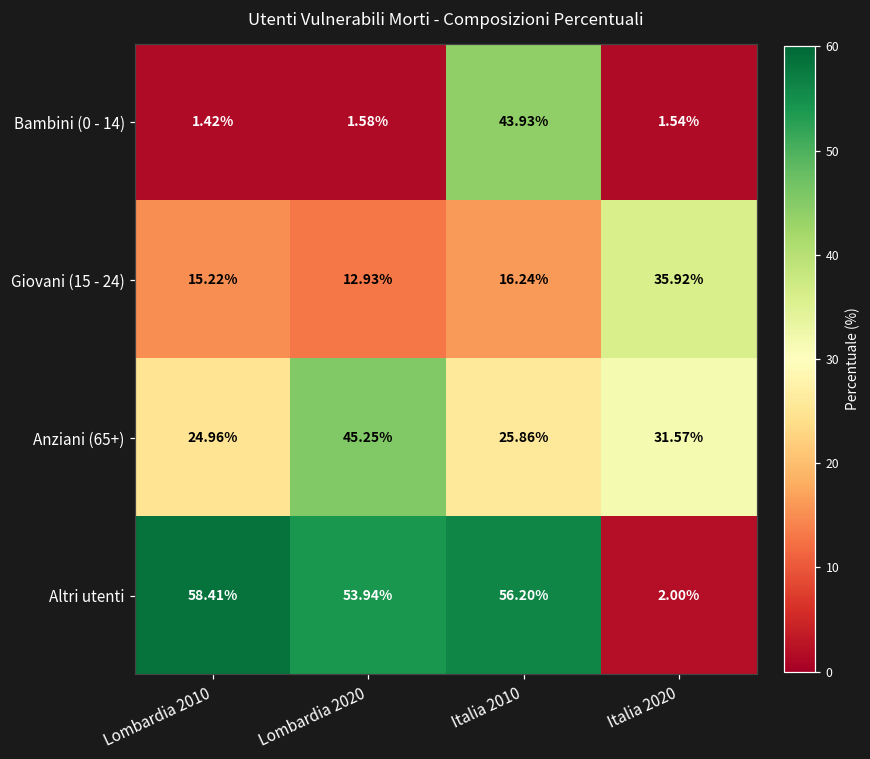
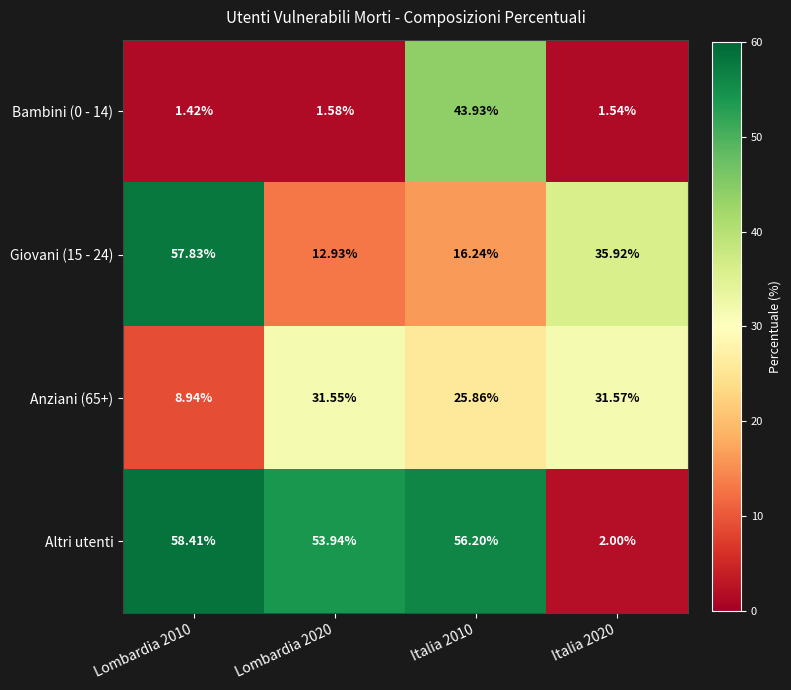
  {
    "Bambini (0 - 14)": {
      "Lombardia 2010": "1.42%",
      "Lombardia 2020": "1.58%",
      "Italia 2010": "43.93%",
      "Italia 2020": "1.54%"
    },
    "Giovani (15 - 24)": {
-     "Lombardia 2010": "15.22%",
+     "Lombardia 2010": "57.83%",
      "Lombardia 2020": "12.93%",
      "Italia 2010": "16.24%",
      "Italia 2020": "35.92%"
    },
    "Anziani (65+)": {
-     "Lombardia 2010": "24.96%",
-     "Lombardia 2020": "45.25%",
+     "Lombardia 2010": "8.94%",
+     "Lombardia 2020": "31.55%",
      "Italia 2010": "25.86%",
      "Italia 2020": "31.57%"
    },
    "Altri utenti": {
      "Lombardia 2010": "58.41%",
      "Lombardia 2020": "53.94%",
      "Italia 2010": "56.20%",
      "Italia 2020": "2.00%"
    }
  }
